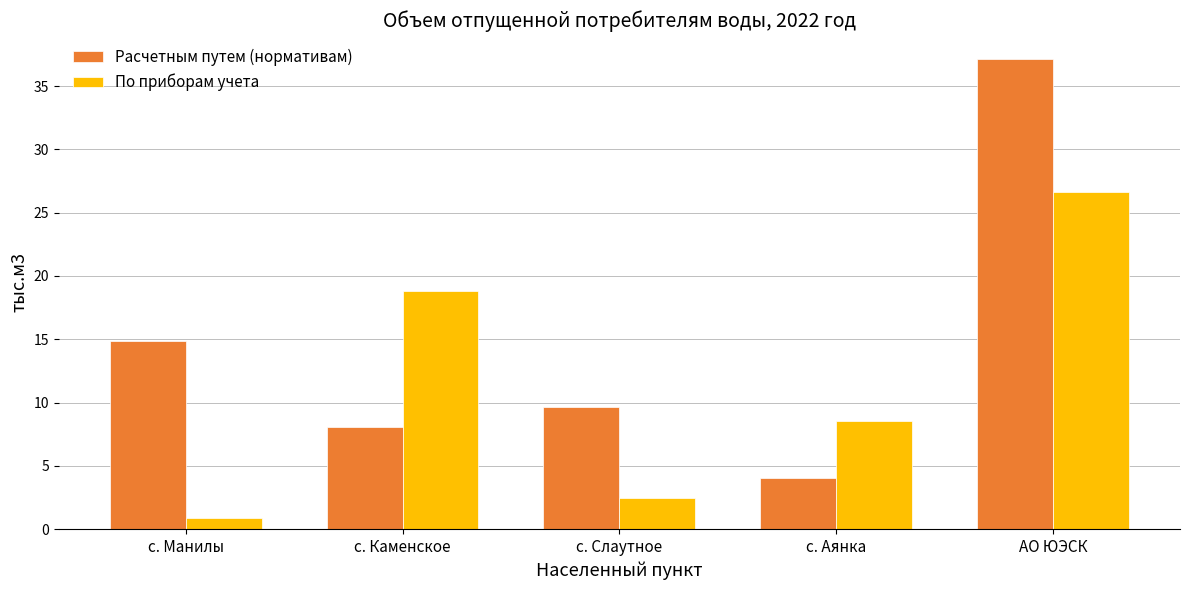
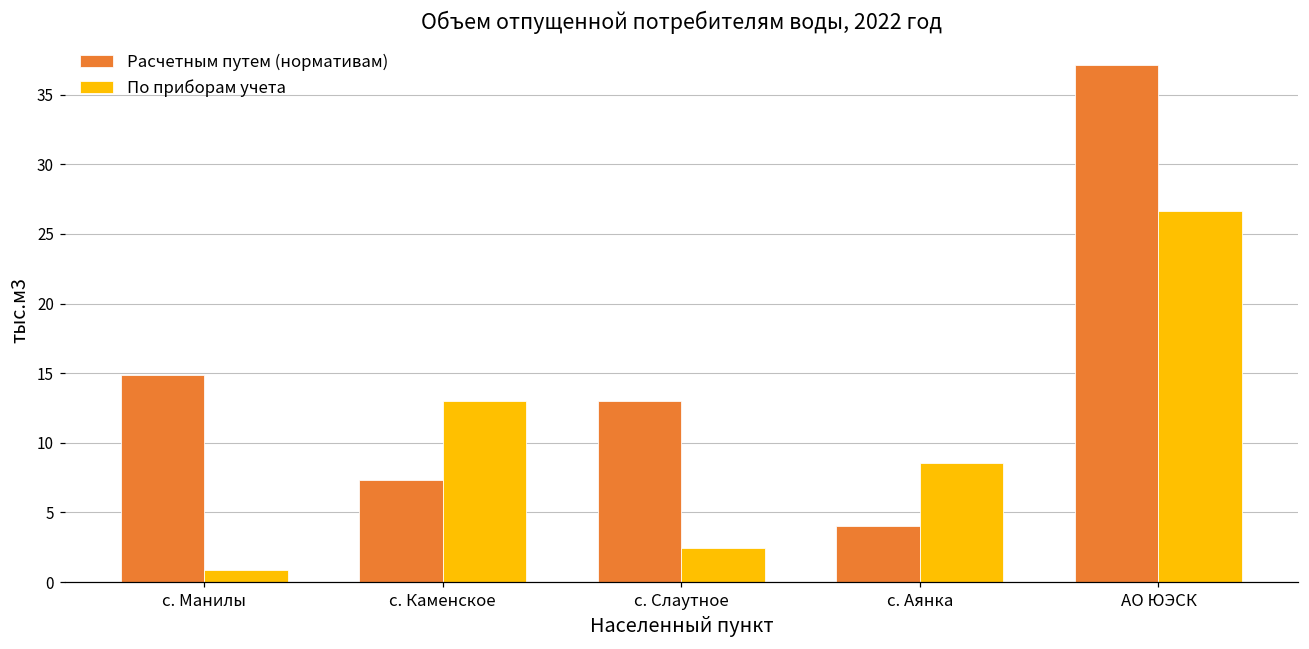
  {
    "Расчетным путем (нормативам)": {
      "с. Манилы": 14.9,
-     "с. Каменское": 8.0,
-     "с. Слаутное": 9.6,
+     "с. Каменское": 7.3,
+     "с. Слаутное": 13.0,
      "с. Аянка": 4.1,
      "АО ЮЭСК": 37.2
    },
    "По приборам учета": {
      "с. Манилы": 0.9,
-     "с. Каменское": 18.8,
+     "с. Каменское": 13.0,
      "с. Слаутное": 2.4,
      "с. Аянка": 8.6,
      "АО ЮЭСК": 26.6
    }
  }
